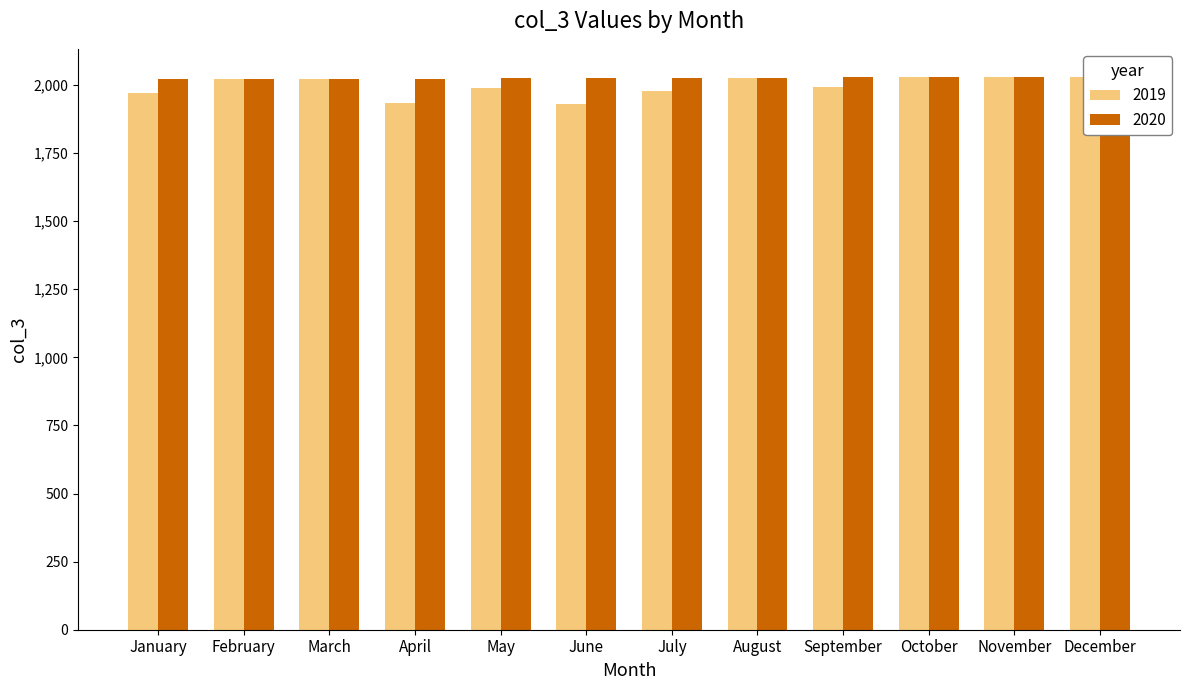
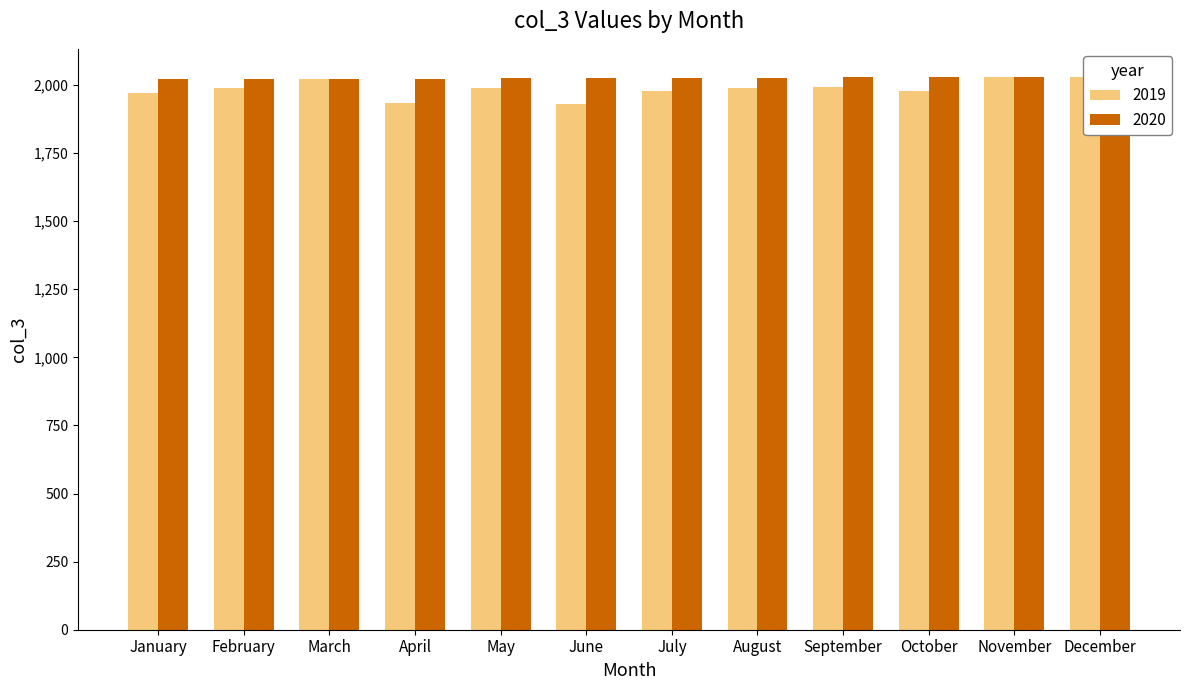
  {
    "2019": {
      "January": "1,970",
-     "February": "2,020",
+     "February": "1,990",
      "March": "2,020",
      "April": "1,940",
      "May": "1,990",
      "June": "1,930",
      "July": "1,980",
-     "August": "2,030",
+     "August": "1,990",
      "September": "1,990",
-     "October": "2,030",
+     "October": "1,980",
      "November": "2,030"
    },
    "2020": {
      "January": "2,020",
      "February": "2,020",
      "March": "2,020",
      "April": "2,020",
      "May": "2,020",
      "June": "2,030",
      "July": "2,030",
      "August": "2,030",
      "September": "2,030",
      "October": "2,030",
      "November": "2,030"
    }
  }
